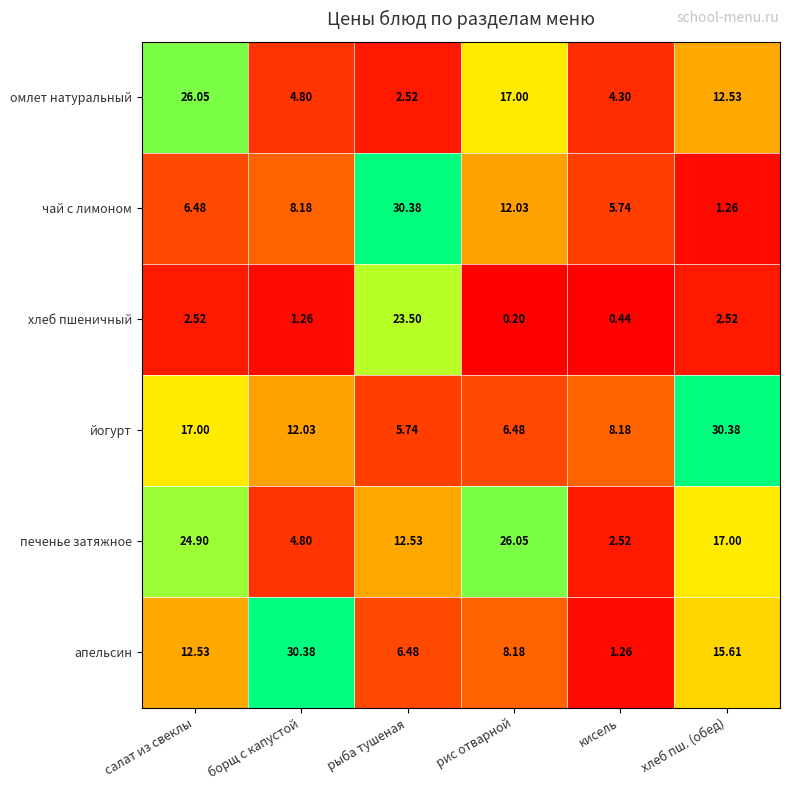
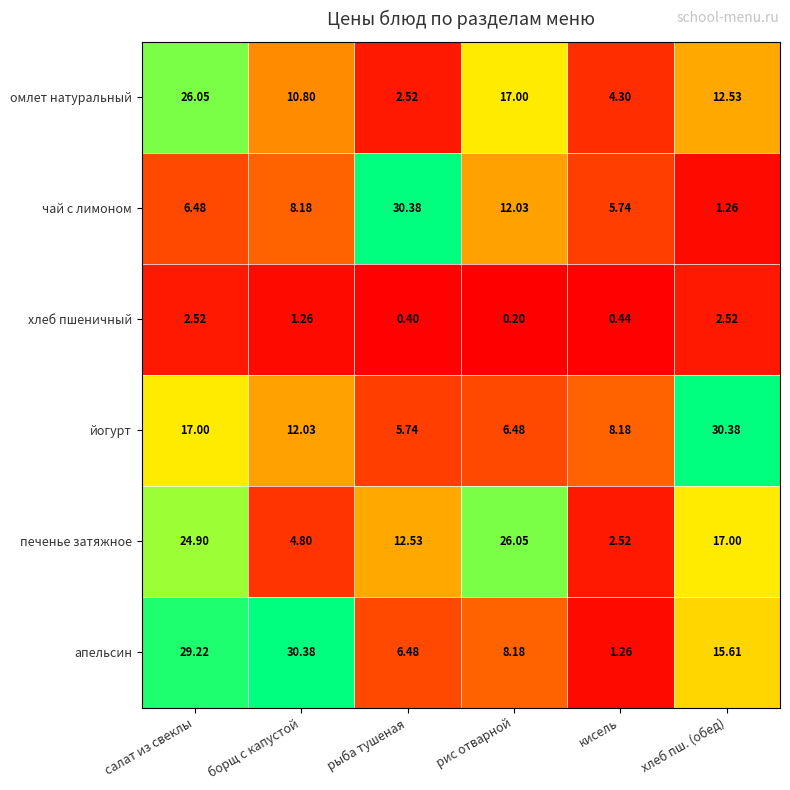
  {
    "омлет натуральный": {
      "салат из свеклы": 26.05,
-     "борщ с капустой": 4.80,
+     "борщ с капустой": 10.80,
      "рыба тушеная": 2.52,
      "рис отварной": 17.00,
      "кисель": 4.30,
      "хлеб пш. (обед)": 12.53
    },
    "чай с лимоном": {
      "салат из свеклы": 6.48,
      "борщ с капустой": 8.18,
      "рыба тушеная": 30.38,
      "рис отварной": 12.03,
      "кисель": 5.74,
      "хлеб пш. (обед)": 1.26
    },
    "хлеб пшеничный": {
      "салат из свеклы": 2.52,
      "борщ с капустой": 1.26,
-     "рыба тушеная": 23.50,
+     "рыба тушеная": 0.40,
      "рис отварной": 0.20,
      "кисель": 0.44,
      "хлеб пш. (обед)": 2.52
    },
    "йогурт": {
      "салат из свеклы": 17.00,
      "борщ с капустой": 12.03,
      "рыба тушеная": 5.74,
      "рис отварной": 6.48,
      "кисель": 8.18,
      "хлеб пш. (обед)": 30.38
    },
    "печенье затяжное": {
      "салат из свеклы": 24.90,
      "борщ с капустой": 4.80,
      "рыба тушеная": 12.53,
      "рис отварной": 26.05,
      "кисель": 2.52,
      "хлеб пш. (обед)": 17.00
    },
    "апельсин": {
-     "салат из свеклы": 12.53,
+     "салат из свеклы": 29.22,
      "борщ с капустой": 30.38,
      "рыба тушеная": 6.48,
      "рис отварной": 8.18,
      "кисель": 1.26,
      "хлеб пш. (обед)": 15.61
    }
  }
